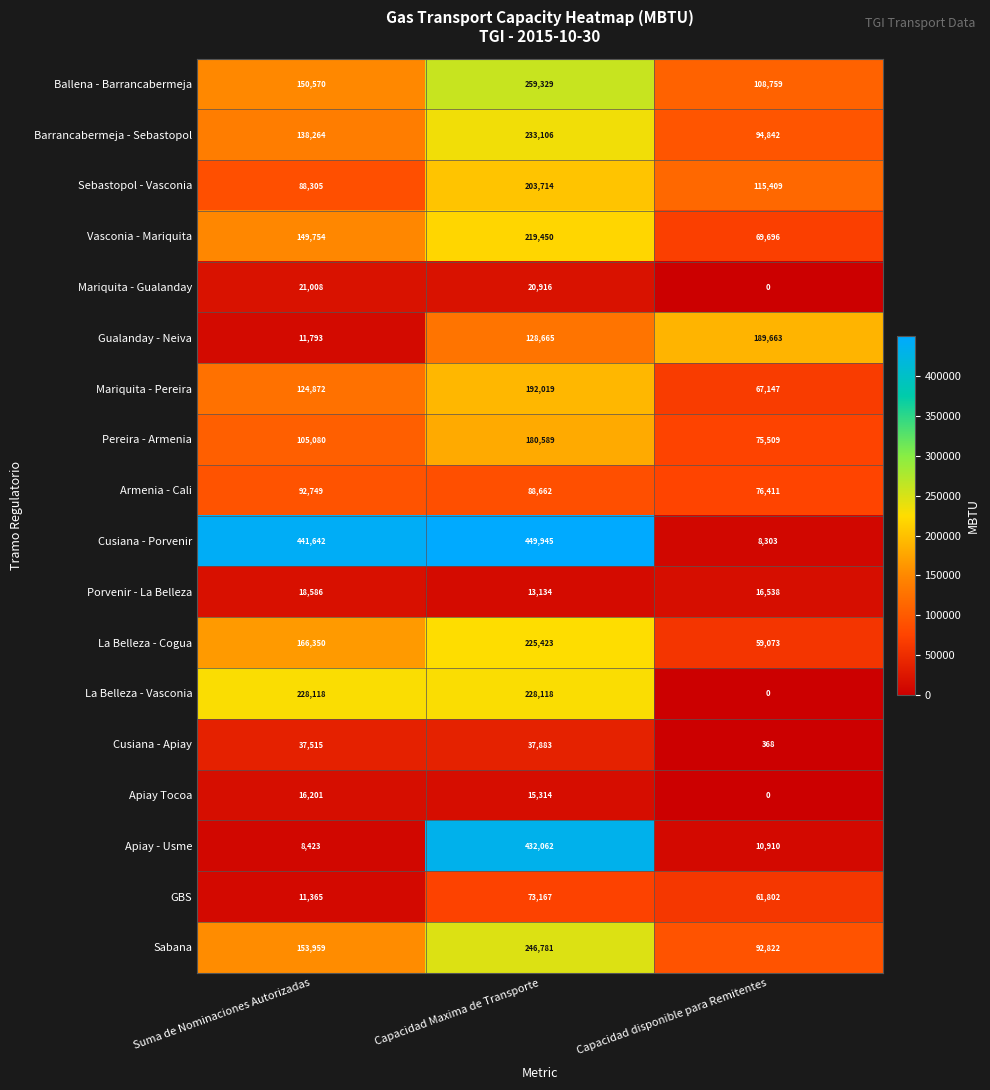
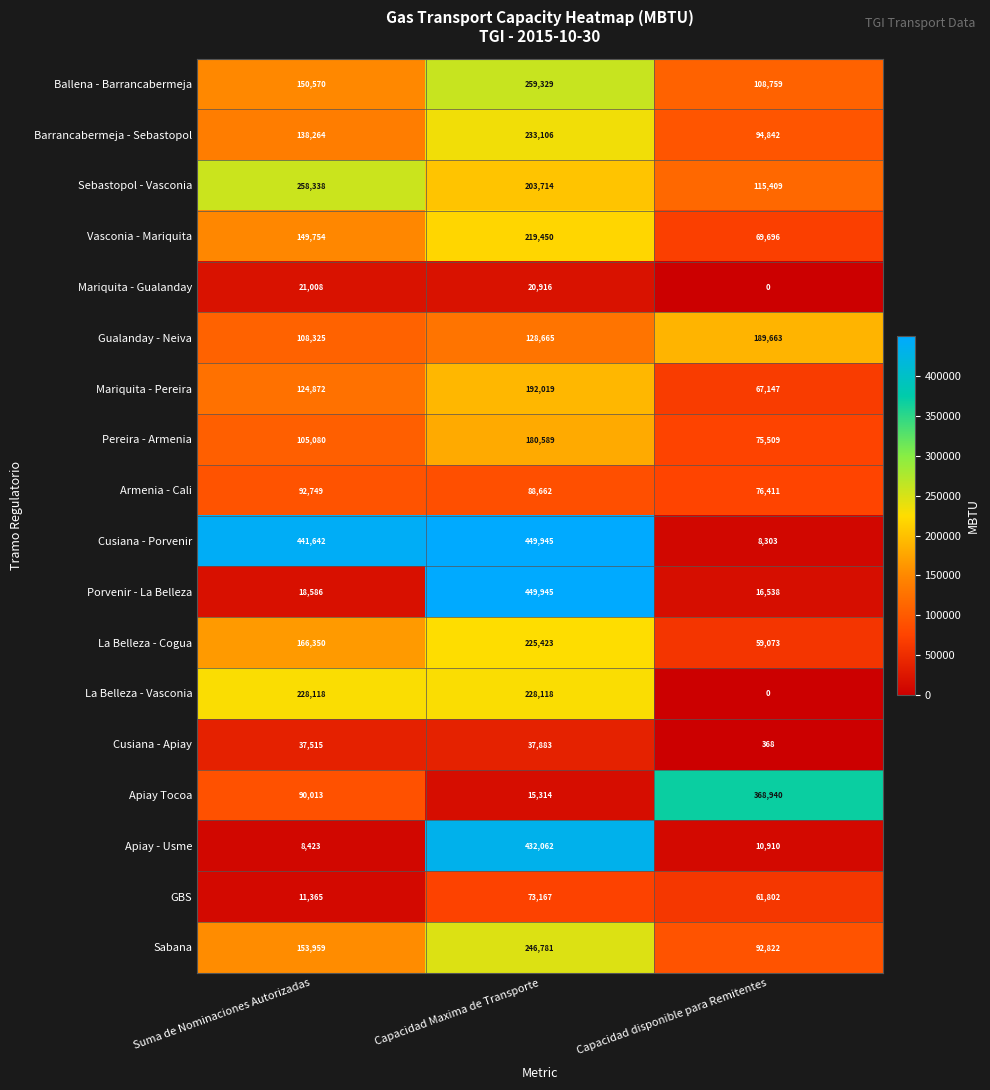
  {
    "Ballena - Barrancabermeja": {
      "Suma de Nominaciones Autorizadas": "150,570",
      "Capacidad Maxima de Transporte": "259,329",
      "Capacidad disponible para Remitentes": "108,759"
    },
    "Barrancabermeja - Sebastopol": {
      "Suma de Nominaciones Autorizadas": "138,264",
      "Capacidad Maxima de Transporte": "233,106",
      "Capacidad disponible para Remitentes": "94,842"
    },
    "Sebastopol - Vasconia": {
-     "Suma de Nominaciones Autorizadas": "88,305",
+     "Suma de Nominaciones Autorizadas": "258,338",
      "Capacidad Maxima de Transporte": "203,714",
      "Capacidad disponible para Remitentes": "115,409"
    },
    "Vasconia - Mariquita": {
      "Suma de Nominaciones Autorizadas": "149,754",
      "Capacidad Maxima de Transporte": "219,450",
      "Capacidad disponible para Remitentes": "69,696"
    },
    "Mariquita - Gualanday": {
      "Suma de Nominaciones Autorizadas": "21,008",
      "Capacidad Maxima de Transporte": "20,916",
      "Capacidad disponible para Remitentes": "0"
    },
    "Gualanday - Neiva": {
-     "Suma de Nominaciones Autorizadas": "11,793",
+     "Suma de Nominaciones Autorizadas": "108,325",
      "Capacidad Maxima de Transporte": "128,665",
      "Capacidad disponible para Remitentes": "189,663"
    },
    "Mariquita - Pereira": {
      "Suma de Nominaciones Autorizadas": "124,872",
      "Capacidad Maxima de Transporte": "192,019",
      "Capacidad disponible para Remitentes": "67,147"
    },
    "Pereira - Armenia": {
      "Suma de Nominaciones Autorizadas": "105,080",
      "Capacidad Maxima de Transporte": "180,589",
      "Capacidad disponible para Remitentes": "75,509"
    },
    "Armenia - Cali": {
      "Suma de Nominaciones Autorizadas": "92,749",
      "Capacidad Maxima de Transporte": "88,662",
      "Capacidad disponible para Remitentes": "76,411"
    },
    "Cusiana - Porvenir": {
      "Suma de Nominaciones Autorizadas": "441,642",
      "Capacidad Maxima de Transporte": "449,945",
      "Capacidad disponible para Remitentes": "8,303"
    },
    "Porvenir - La Belleza": {
      "Suma de Nominaciones Autorizadas": "18,586",
-     "Capacidad Maxima de Transporte": "13,134",
+     "Capacidad Maxima de Transporte": "449,945",
      "Capacidad disponible para Remitentes": "16,538"
    },
    "La Belleza - Cogua": {
      "Suma de Nominaciones Autorizadas": "166,350",
      "Capacidad Maxima de Transporte": "225,423",
      "Capacidad disponible para Remitentes": "59,073"
    },
    "La Belleza - Vasconia": {
      "Suma de Nominaciones Autorizadas": "228,118",
      "Capacidad Maxima de Transporte": "228,118",
      "Capacidad disponible para Remitentes": "0"
    },
    "Cusiana - Apiay": {
      "Suma de Nominaciones Autorizadas": "37,515",
      "Capacidad Maxima de Transporte": "37,883",
      "Capacidad disponible para Remitentes": "368"
    },
    "Apiay Tocoa": {
-     "Suma de Nominaciones Autorizadas": "16,201",
+     "Suma de Nominaciones Autorizadas": "90,013",
      "Capacidad Maxima de Transporte": "15,314",
-     "Capacidad disponible para Remitentes": "0"
+     "Capacidad disponible para Remitentes": "368,940"
    },
    "Apiay - Usme": {
      "Suma de Nominaciones Autorizadas": "8,423",
      "Capacidad Maxima de Transporte": "432,062",
      "Capacidad disponible para Remitentes": "10,910"
    },
    "GBS": {
      "Suma de Nominaciones Autorizadas": "11,365",
      "Capacidad Maxima de Transporte": "73,167",
      "Capacidad disponible para Remitentes": "61,802"
    },
    "Sabana": {
      "Suma de Nominaciones Autorizadas": "153,959",
      "Capacidad Maxima de Transporte": "246,781",
      "Capacidad disponible para Remitentes": "92,822"
    }
  }
